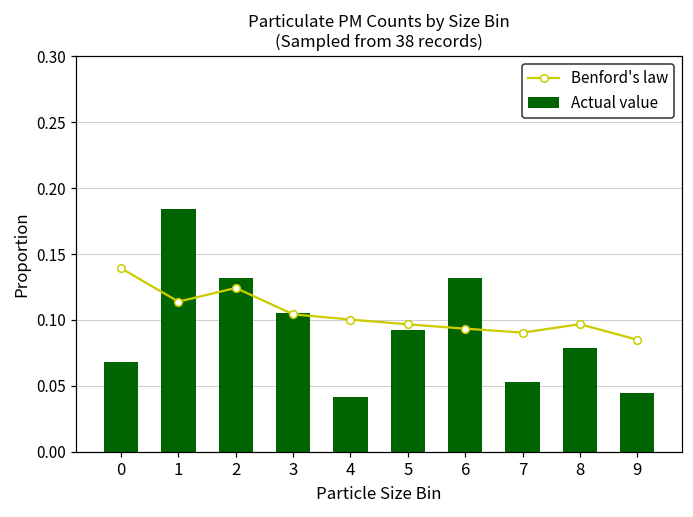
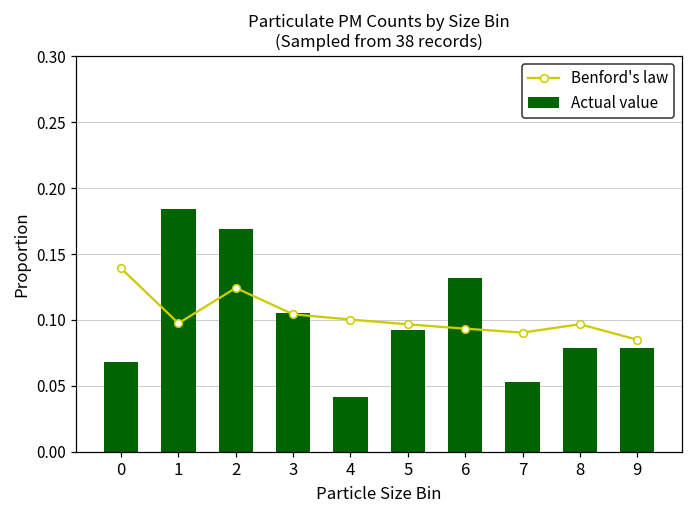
  {
    "Benford's law": {
      "0": 0.139,
-     "1": 0.114,
+     "1": 0.098,
      "2": 0.124,
      "3": 0.104,
      "4": 0.100,
      "5": 0.097,
      "6": 0.093,
      "7": 0.090,
      "8": 0.097,
      "9": 0.085
    },
    "Actual value": {
      "0": 0.068,
      "1": 0.184,
-     "2": 0.132,
+     "2": 0.169,
      "3": 0.105,
      "4": 0.042,
      "5": 0.093,
      "6": 0.132,
      "7": 0.053,
      "8": 0.079,
-     "9": 0.044
+     "9": 0.079
    }
  }
